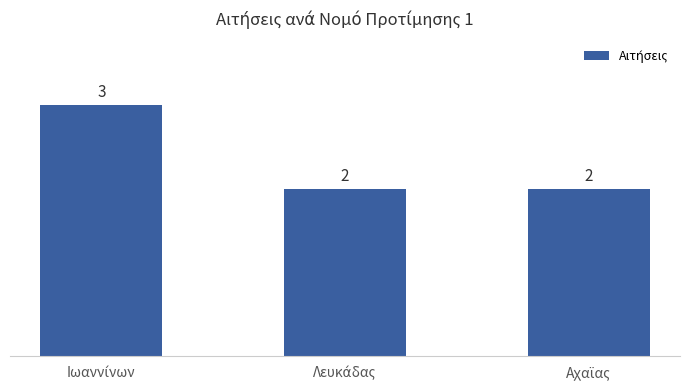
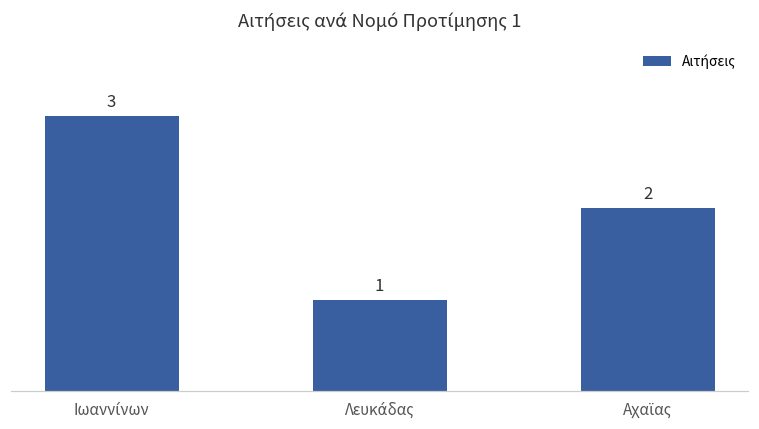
  {
    "Ιωαννίνων": 3,
-   "Λευκάδας": 2,
+   "Λευκάδας": 1,
    "Αχαϊας": 2
  }
